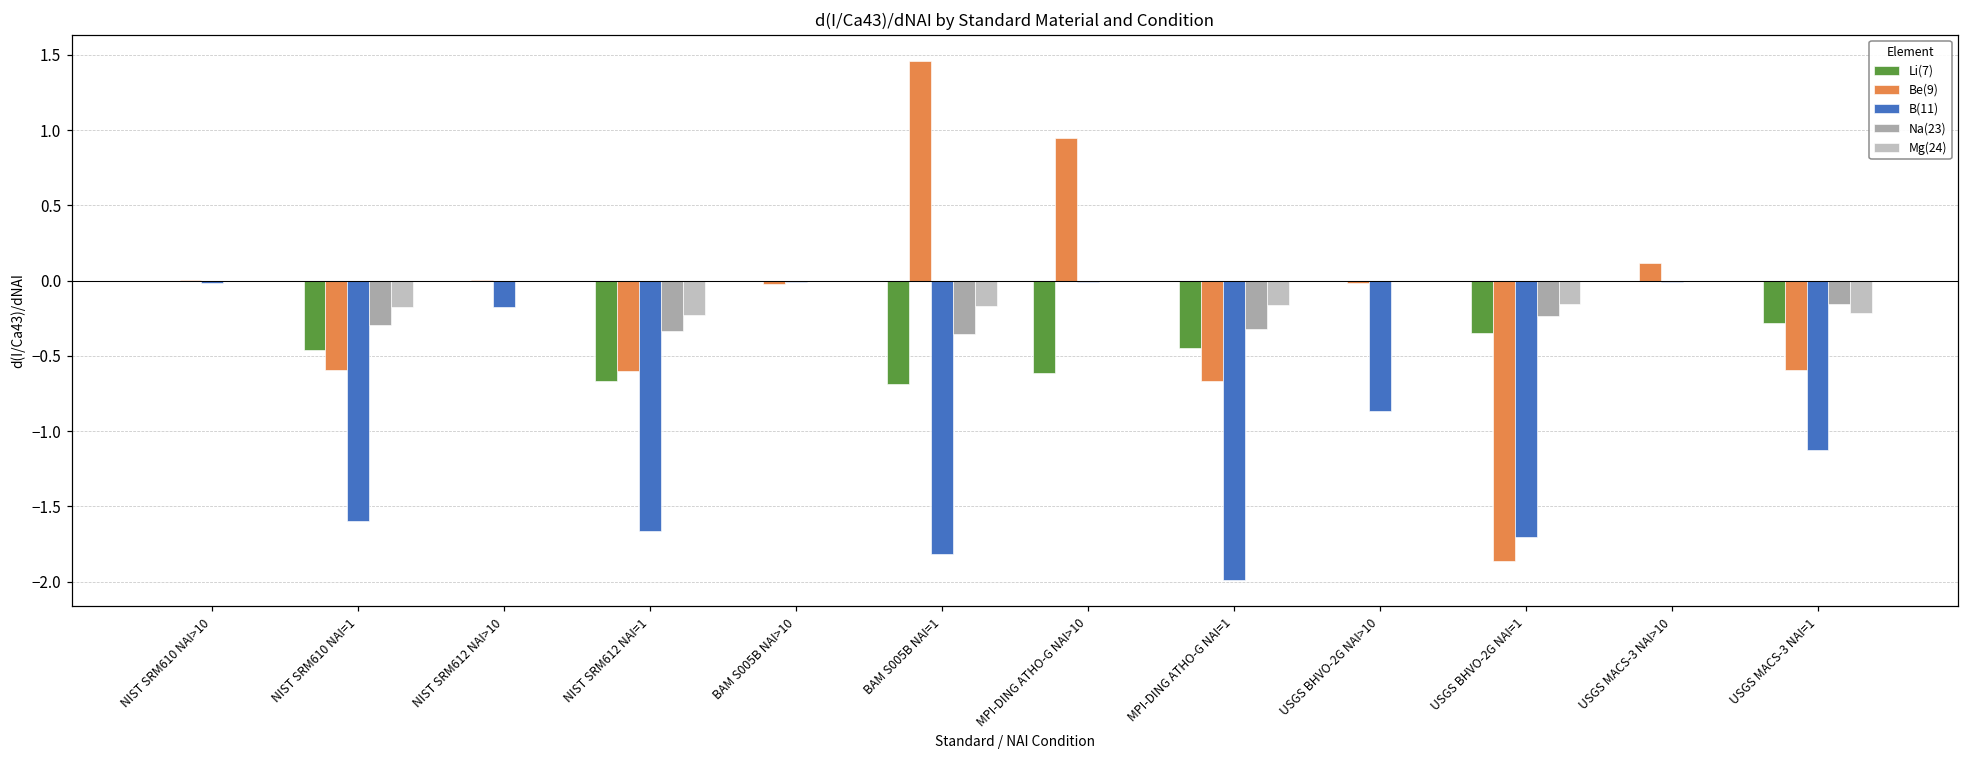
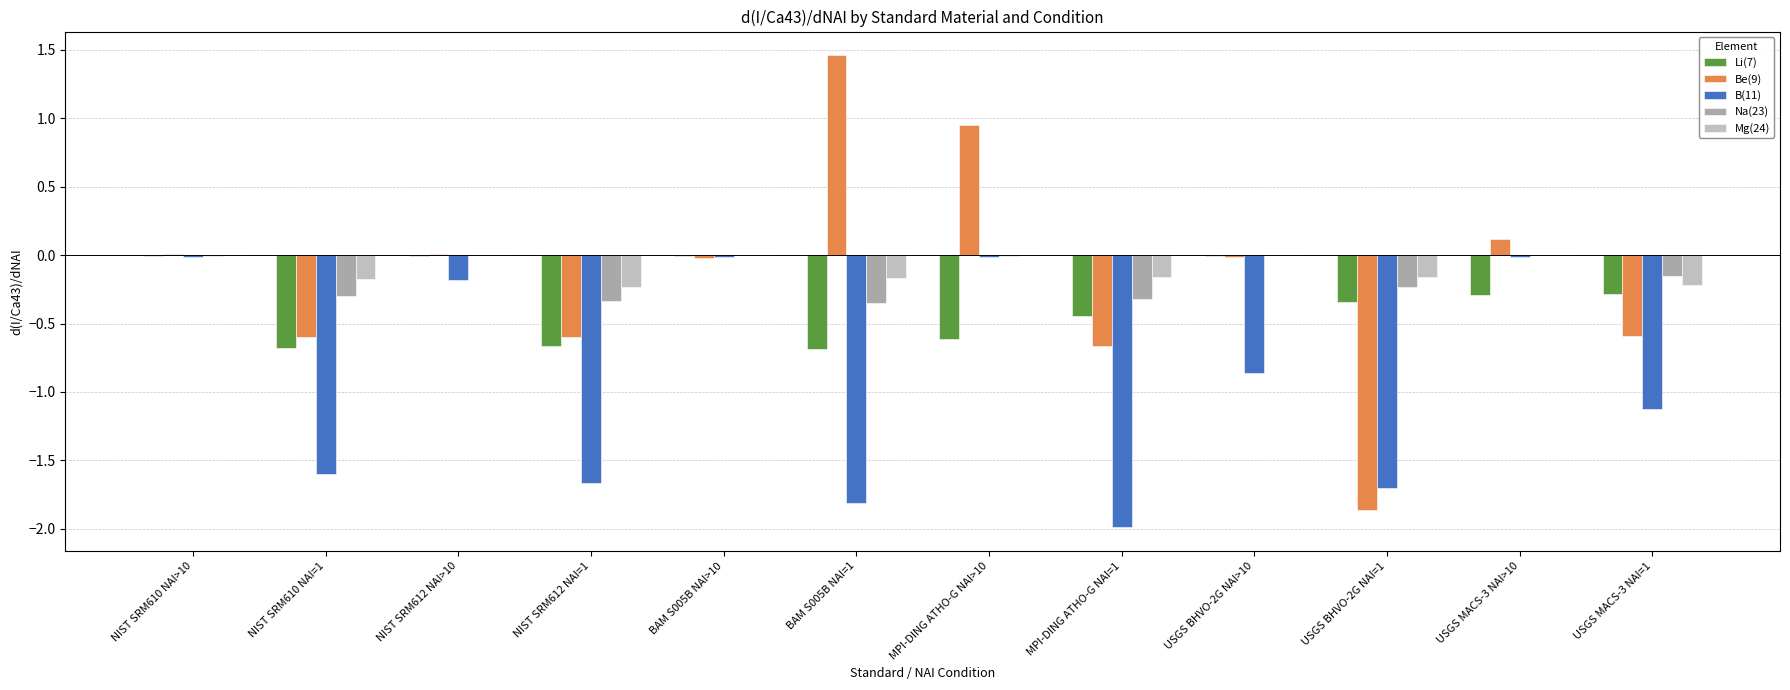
  {
    "Li(7)": {
-     "NIST SRM610 NAI=1": -0.46,
+     "NIST SRM610 NAI=1": -0.68,
      "NIST SRM612 NAI=1": -0.67,
      "BAM S005B NAI=1": -0.69,
      "MPI-DING ATHO-G NAI>10": -0.62,
      "MPI-DING ATHO-G NAI=1": -0.45,
      "USGS BHVO-2G NAI=1": -0.34,
-     "USGS MACS-3 NAI>10": 0.00,
+     "USGS MACS-3 NAI>10": -0.29,
      "USGS MACS-3 NAI=1": -0.28
    },
    "Be(9)": {
      "NIST SRM610 NAI=1": -0.60,
      "NIST SRM612 NAI=1": -0.60,
      "BAM S005B NAI>10": -0.02,
      "BAM S005B NAI=1": 1.46,
      "MPI-DING ATHO-G NAI>10": 0.95,
      "MPI-DING ATHO-G NAI=1": -0.67,
      "USGS BHVO-2G NAI=1": -1.86,
      "USGS MACS-3 NAI>10": 0.12,
      "USGS MACS-3 NAI=1": -0.59
    },
    "B(11)": {
      "NIST SRM610 NAI=1": -1.60,
      "NIST SRM612 NAI>10": -0.18,
      "NIST SRM612 NAI=1": -1.66,
      "BAM S005B NAI=1": -1.81,
      "MPI-DING ATHO-G NAI=1": -1.99,
      "USGS BHVO-2G NAI>10": -0.86,
      "USGS BHVO-2G NAI=1": -1.70,
      "USGS MACS-3 NAI=1": -1.12
    }
  }
